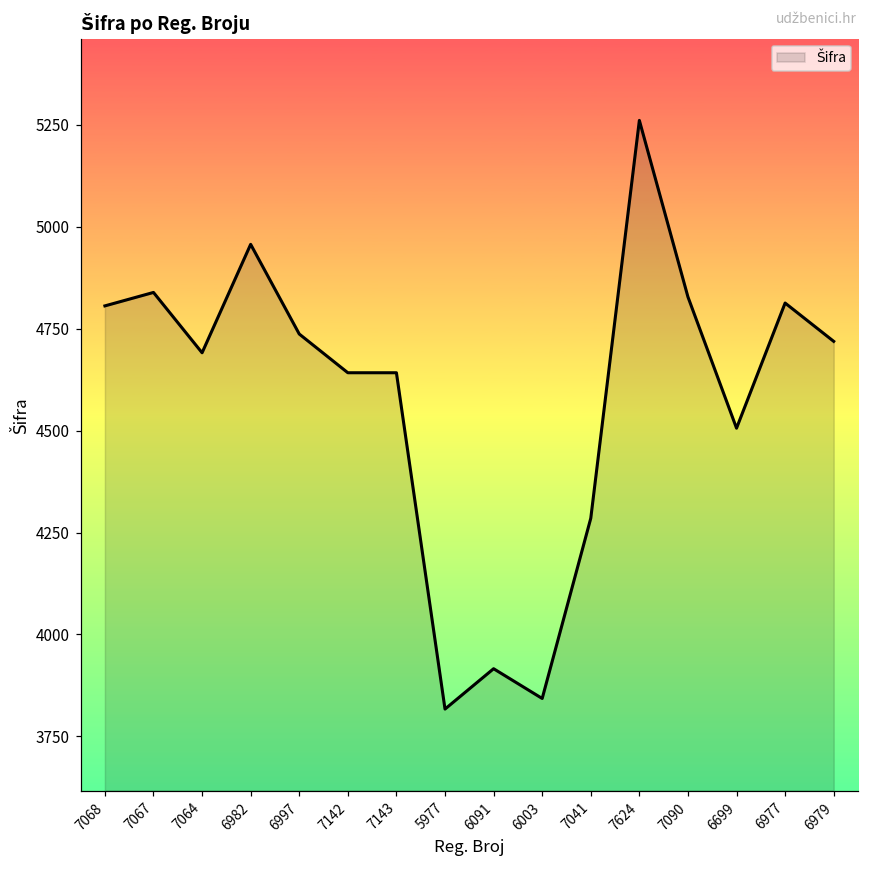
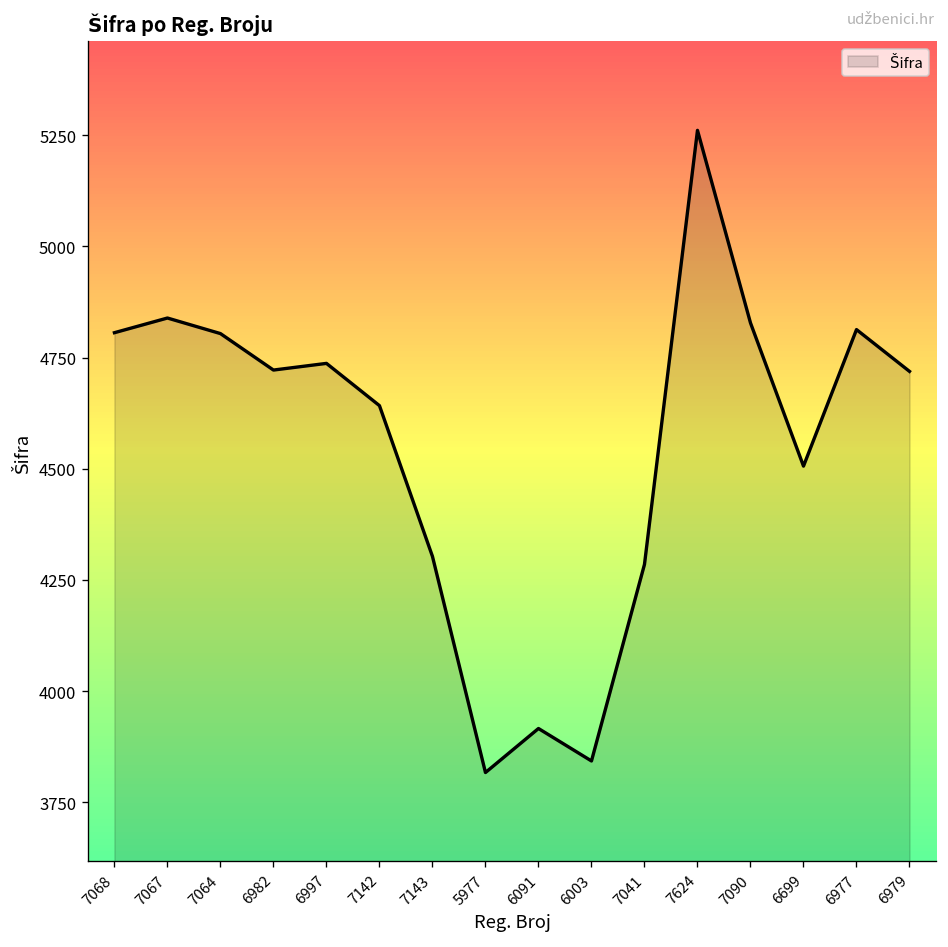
  {
    "7068": 4810,
    "7067": 4840,
-   "7064": 4690,
-   "6982": 4960,
+   "7064": 4800,
+   "6982": 4720,
    "6997": 4740,
    "7142": 4640,
-   "7143": 4640,
+   "7143": 4300,
    "5977": 3820,
    "6091": 3920,
    "6003": 3840,
    "7041": 4290,
    "7624": 5260,
    "7090": 4830,
    "6699": 4510,
    "6977": 4810,
    "6979": 4720
  }
